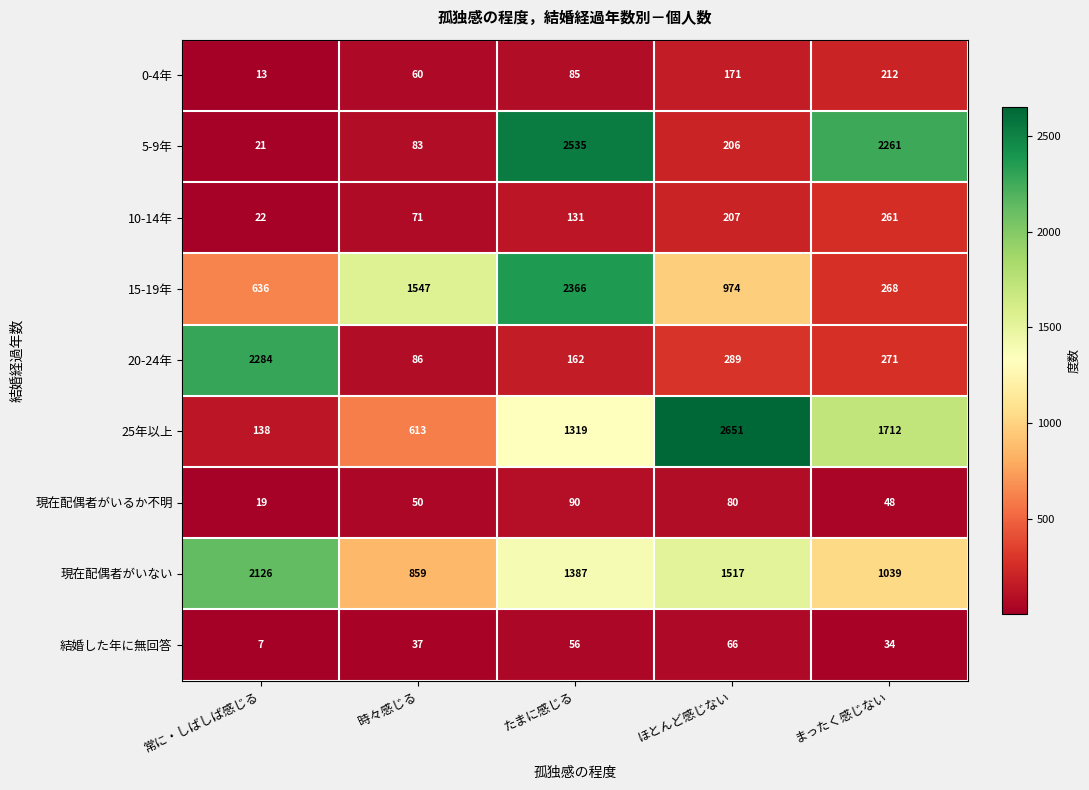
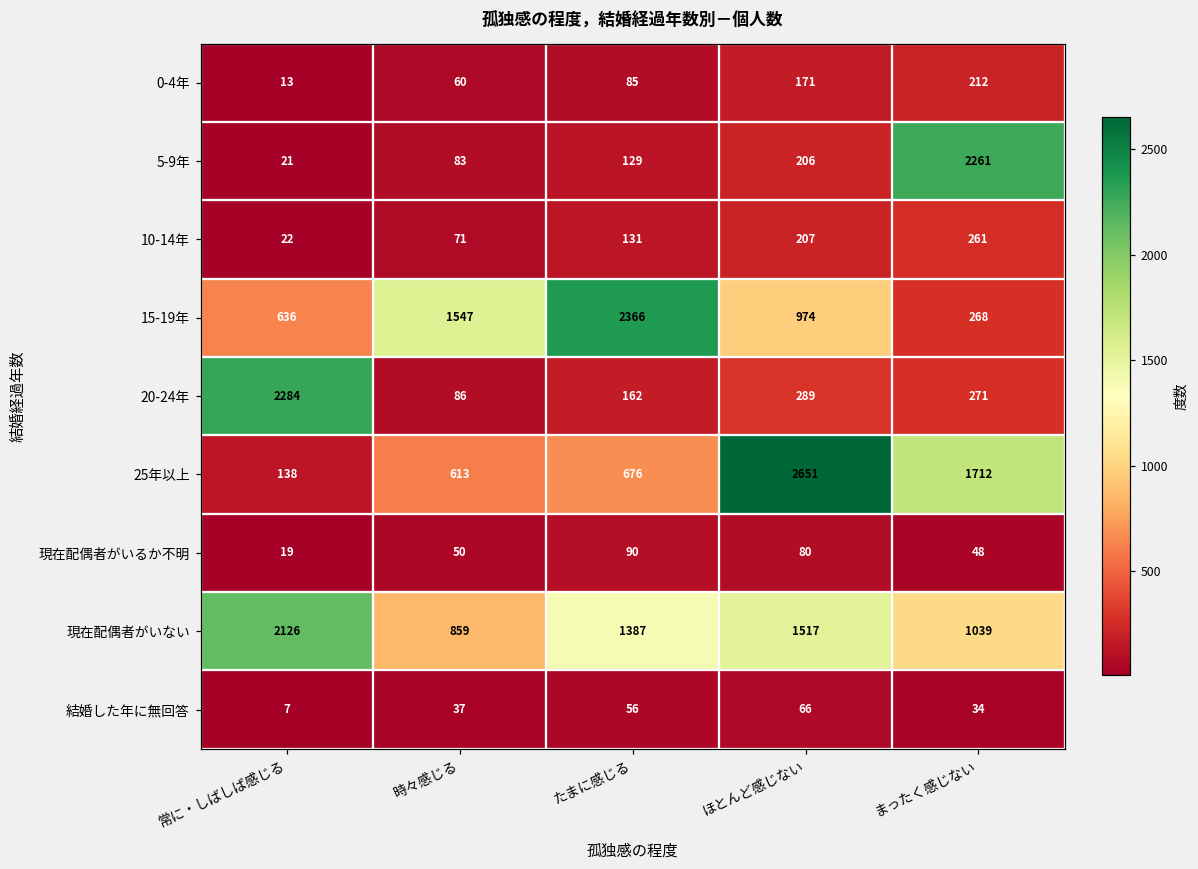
  {
    "0-4年": {
      "常に・しばしば感じる": 13,
      "時々感じる": 60,
      "たまに感じる": 85,
      "ほとんど感じない": 171,
      "まったく感じない": 212
    },
    "5-9年": {
      "常に・しばしば感じる": 21,
      "時々感じる": 83,
-     "たまに感じる": 2535,
+     "たまに感じる": 129,
      "ほとんど感じない": 206,
      "まったく感じない": 2261
    },
    "10-14年": {
      "常に・しばしば感じる": 22,
      "時々感じる": 71,
      "たまに感じる": 131,
      "ほとんど感じない": 207,
      "まったく感じない": 261
    },
    "15-19年": {
      "常に・しばしば感じる": 636,
      "時々感じる": 1547,
      "たまに感じる": 2366,
      "ほとんど感じない": 974,
      "まったく感じない": 268
    },
    "20-24年": {
      "常に・しばしば感じる": 2284,
      "時々感じる": 86,
      "たまに感じる": 162,
      "ほとんど感じない": 289,
      "まったく感じない": 271
    },
    "25年以上": {
      "常に・しばしば感じる": 138,
      "時々感じる": 613,
-     "たまに感じる": 1319,
+     "たまに感じる": 676,
      "ほとんど感じない": 2651,
      "まったく感じない": 1712
    },
    "現在配偶者がいるか不明": {
      "常に・しばしば感じる": 19,
      "時々感じる": 50,
      "たまに感じる": 90,
      "ほとんど感じない": 80,
      "まったく感じない": 48
    },
    "現在配偶者がいない": {
      "常に・しばしば感じる": 2126,
      "時々感じる": 859,
      "たまに感じる": 1387,
      "ほとんど感じない": 1517,
      "まったく感じない": 1039
    },
    "結婚した年に無回答": {
      "常に・しばしば感じる": 7,
      "時々感じる": 37,
      "たまに感じる": 56,
      "ほとんど感じない": 66,
      "まったく感じない": 34
    }
  }
